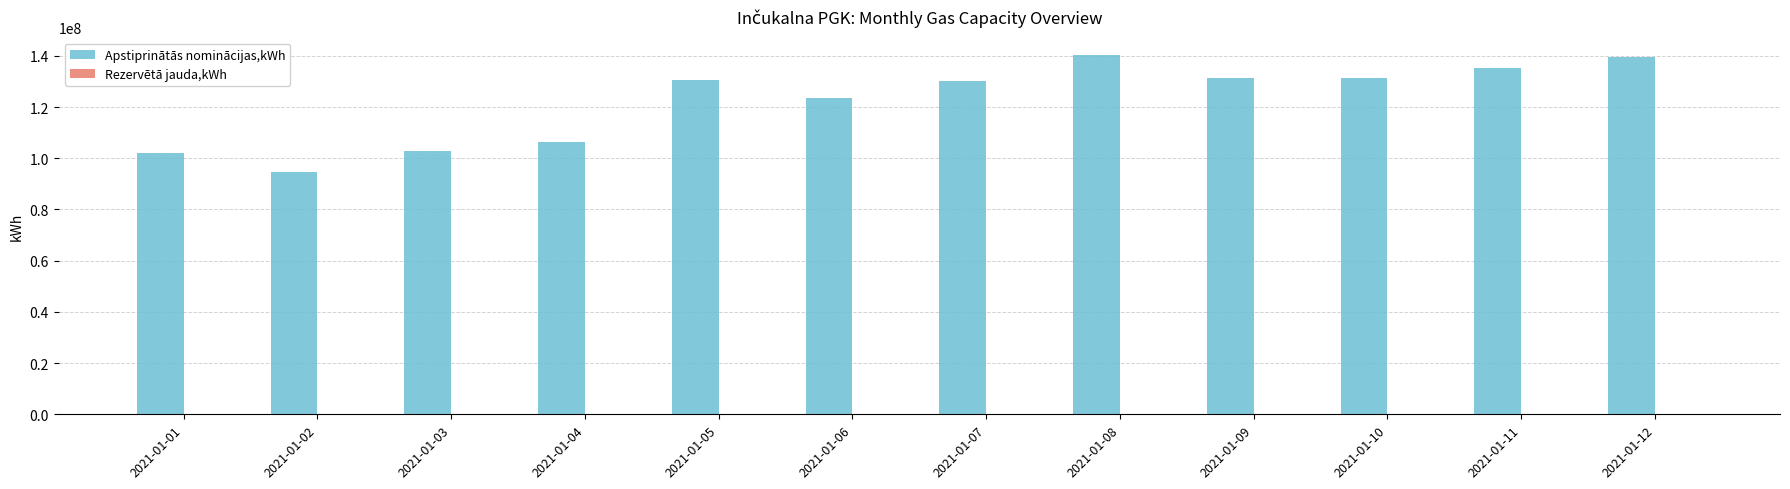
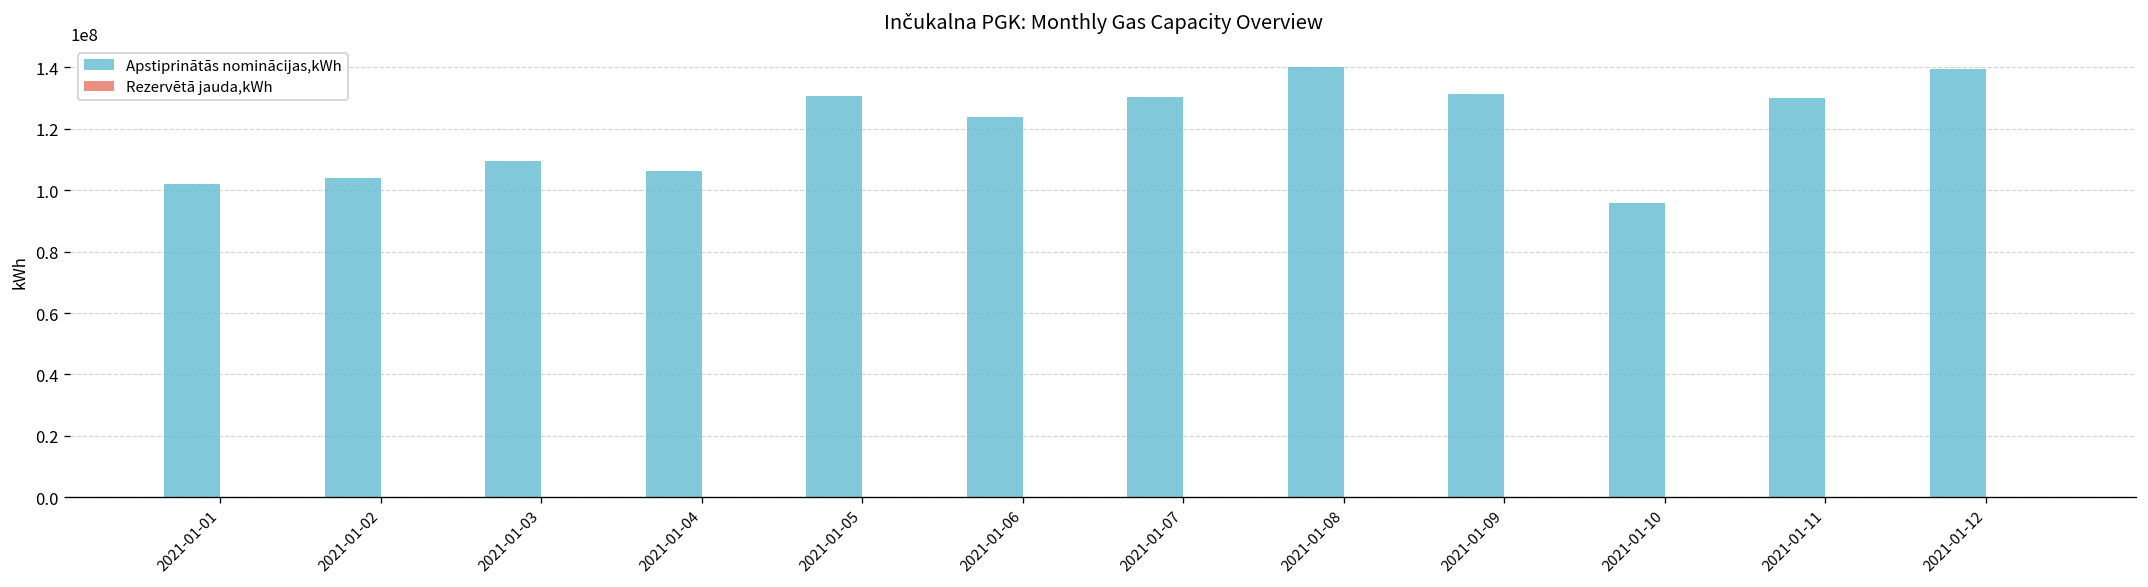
  {
    "Apstiprinātās nominācijas,kWh": {
      "2021-01-01": 102000000,
-     "2021-01-02": 95000000,
-     "2021-01-03": 103000000,
+     "2021-01-02": 104000000,
+     "2021-01-03": 110000000,
      "2021-01-04": 106000000,
      "2021-01-05": 131000000,
      "2021-01-06": 124000000,
      "2021-01-07": 130000000,
      "2021-01-08": 140000000,
      "2021-01-09": 131000000,
-     "2021-01-10": 131000000,
-     "2021-01-11": 135000000,
+     "2021-01-10": 96000000,
+     "2021-01-11": 130000000,
      "2021-01-12": 140000000
    },
    "Rezervētā jauda,kWh": {
      "2021-01-01": 0,
      "2021-01-02": 0,
      "2021-01-03": 0,
      "2021-01-04": 0,
      "2021-01-05": 0,
      "2021-01-06": 0,
      "2021-01-07": 0,
      "2021-01-08": 0,
      "2021-01-09": 0,
      "2021-01-10": 0,
      "2021-01-11": 0,
      "2021-01-12": 0
    }
  }
